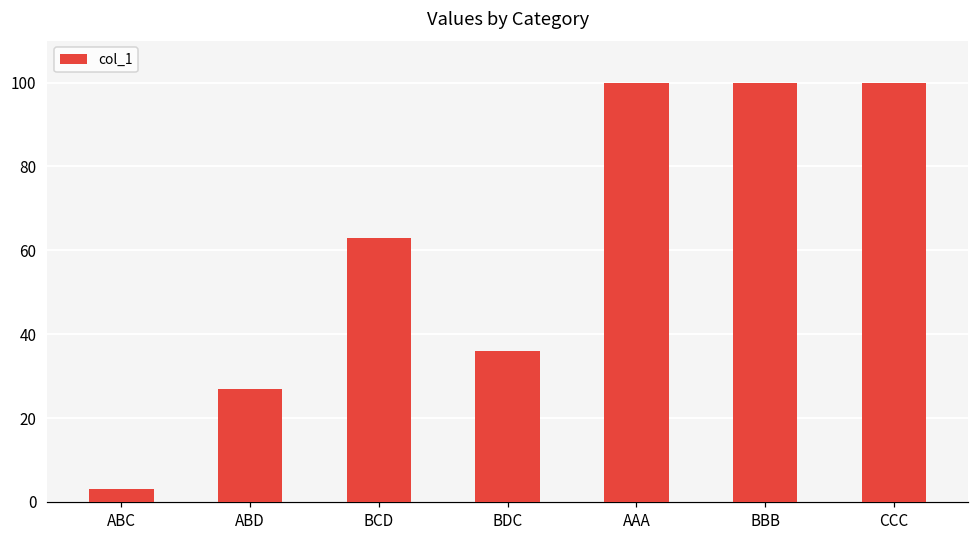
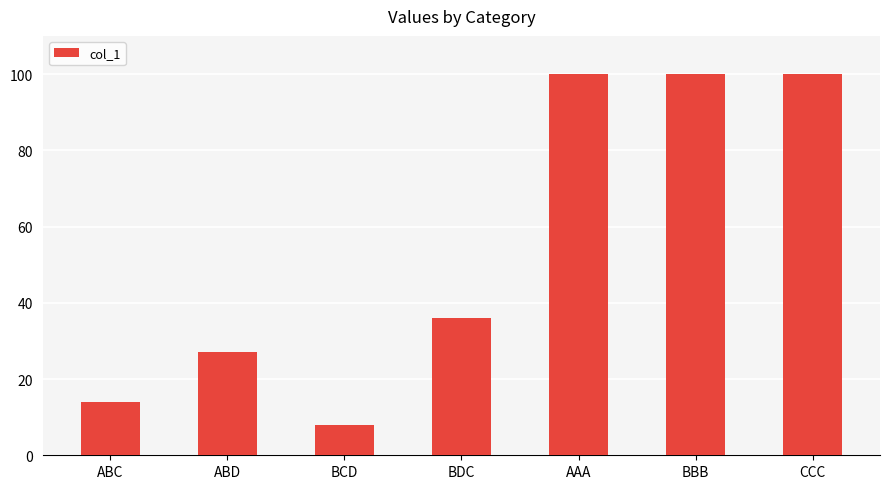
  {
-   "ABC": 3,
+   "ABC": 14,
    "ABD": 27,
-   "BCD": 63,
+   "BCD": 8,
    "BDC": 36,
    "AAA": 100,
    "BBB": 100,
    "CCC": 100
  }
